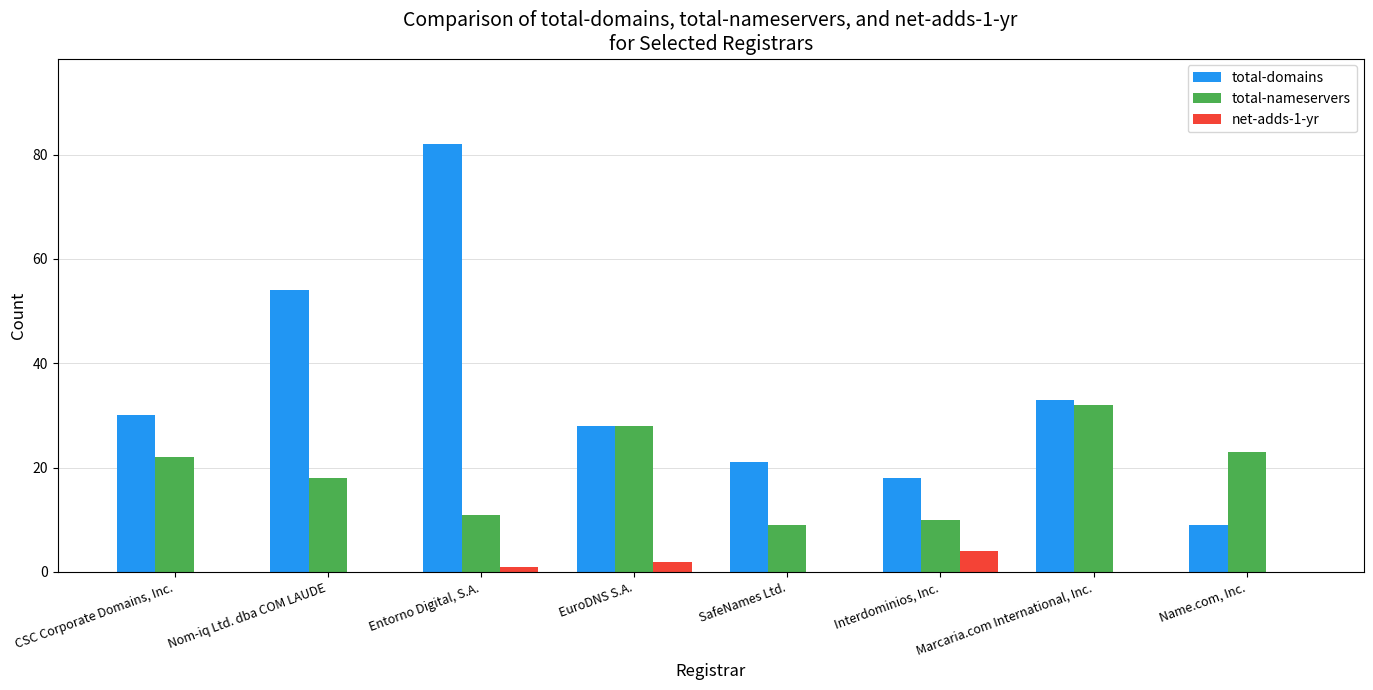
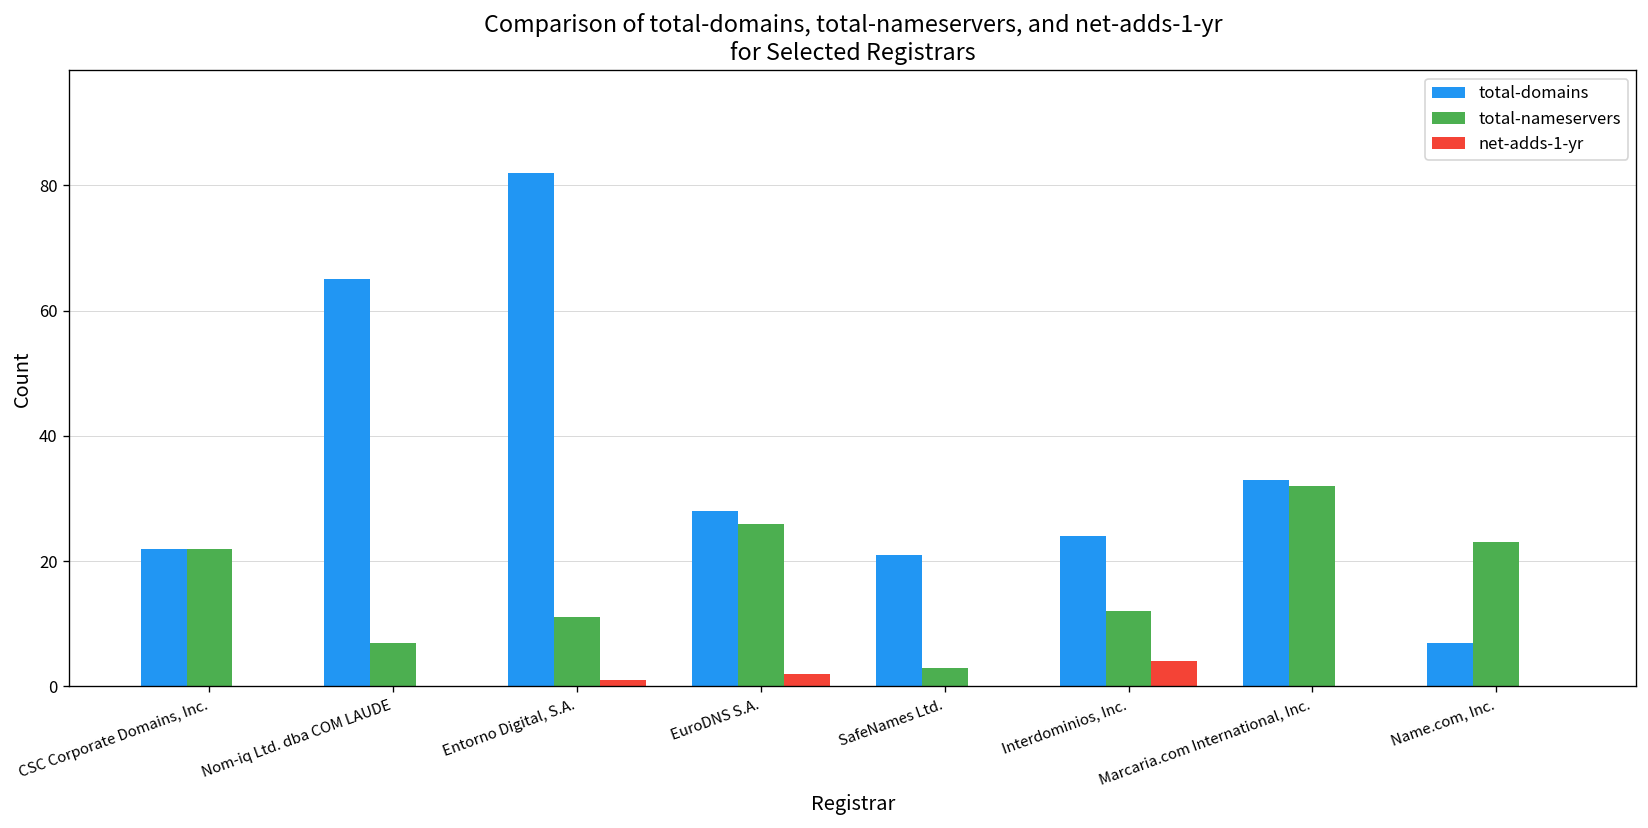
  {
    "total-domains": {
-     "CSC Corporate Domains, Inc.": 30,
-     "Nom-iq Ltd. dba COM LAUDE": 54,
+     "CSC Corporate Domains, Inc.": 22,
+     "Nom-iq Ltd. dba COM LAUDE": 65,
      "Entorno Digital, S.A.": 82,
      "EuroDNS S.A.": 28,
      "SafeNames Ltd.": 21,
-     "Interdominios, Inc.": 18,
+     "Interdominios, Inc.": 24,
      "Marcaria.com International, Inc.": 33,
-     "Name.com, Inc.": 9
+     "Name.com, Inc.": 7
    },
    "total-nameservers": {
      "CSC Corporate Domains, Inc.": 22,
-     "Nom-iq Ltd. dba COM LAUDE": 18,
+     "Nom-iq Ltd. dba COM LAUDE": 7,
      "Entorno Digital, S.A.": 11,
-     "EuroDNS S.A.": 28,
-     "SafeNames Ltd.": 9,
-     "Interdominios, Inc.": 10,
+     "EuroDNS S.A.": 26,
+     "SafeNames Ltd.": 3,
+     "Interdominios, Inc.": 12,
      "Marcaria.com International, Inc.": 32,
      "Name.com, Inc.": 23
    },
    "net-adds-1-yr": {
      "CSC Corporate Domains, Inc.": 0,
      "Nom-iq Ltd. dba COM LAUDE": 0,
      "Entorno Digital, S.A.": 1,
      "EuroDNS S.A.": 2,
      "SafeNames Ltd.": 0,
      "Interdominios, Inc.": 4,
      "Marcaria.com International, Inc.": 0,
      "Name.com, Inc.": 0
    }
  }
